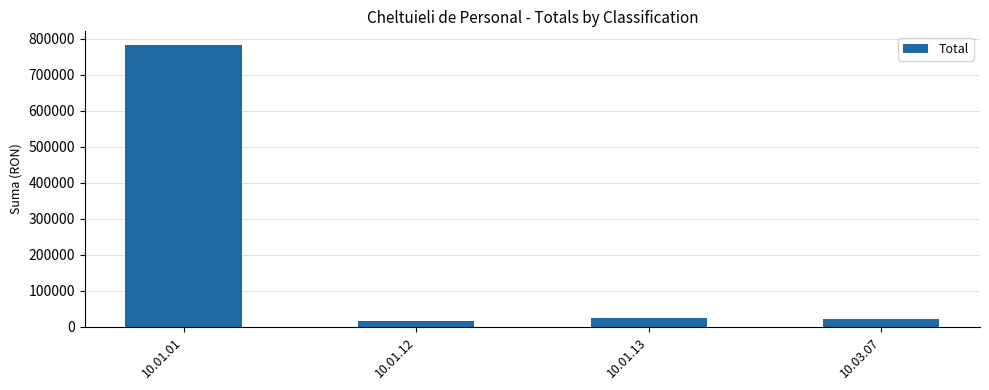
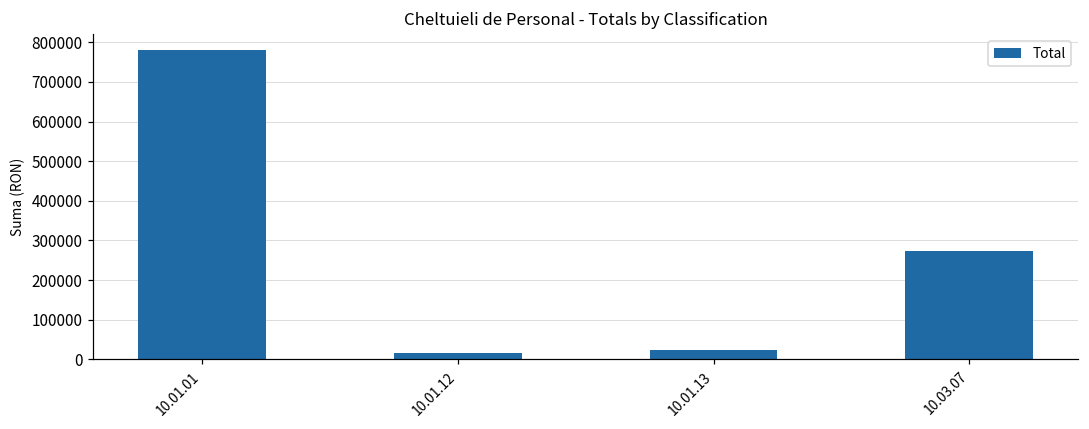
  {
    "10.01.01": 780000,
    "10.01.12": 10000,
    "10.01.13": 20000,
-   "10.03.07": 20000
+   "10.03.07": 270000
  }
